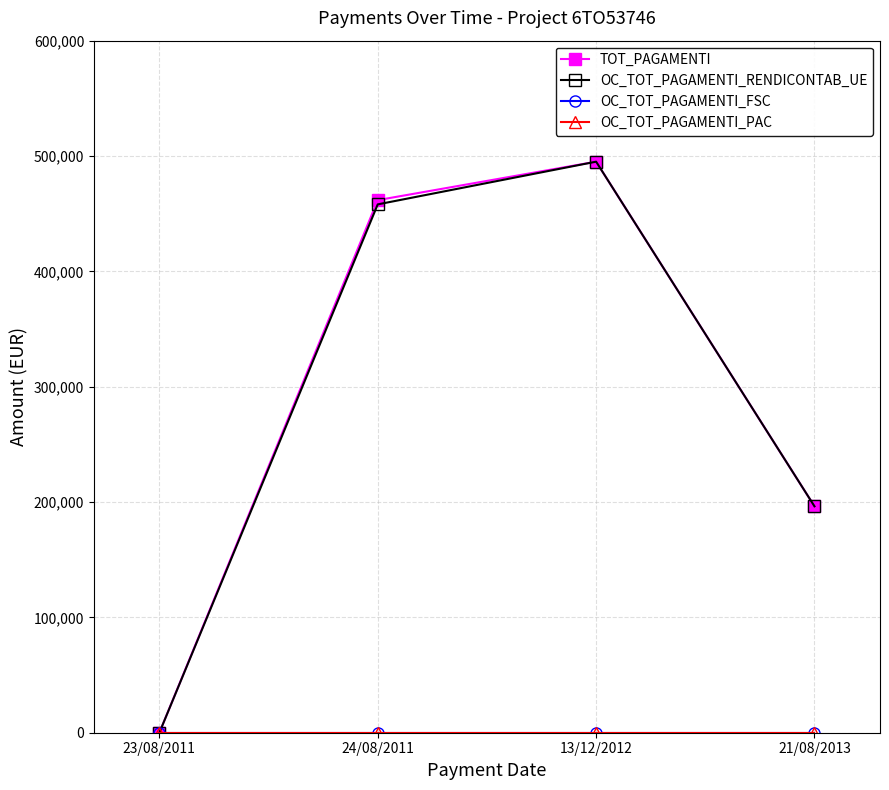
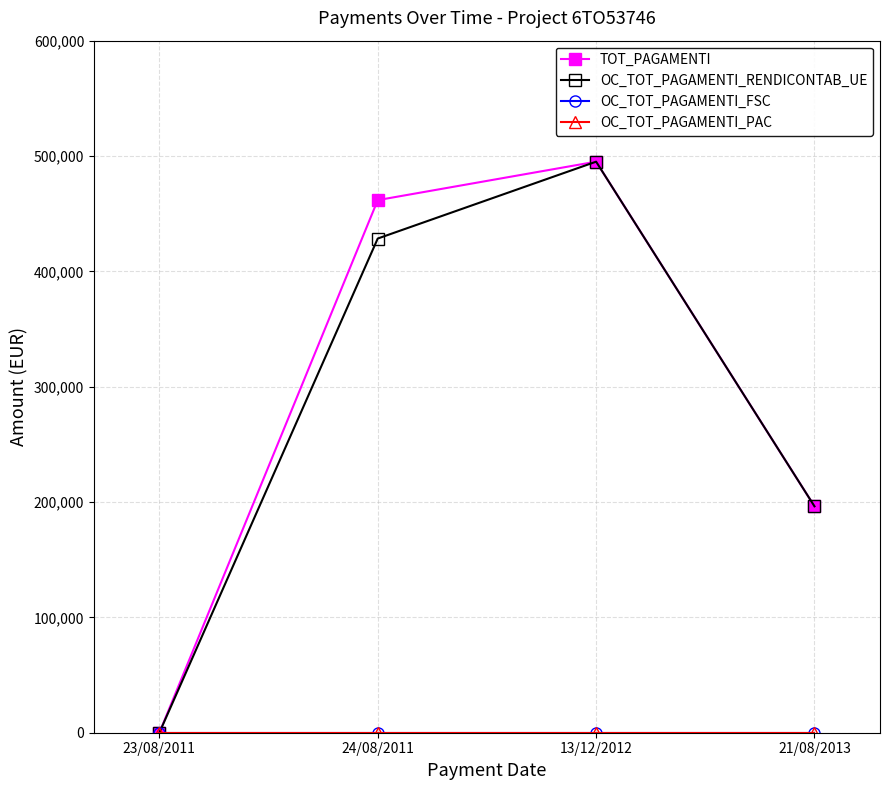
  {
    "TOT_PAGAMENTI": {
      "24/08/2011": "462,000"
    },
    "OC_TOT_PAGAMENTI_RENDICONTAB_UE": {
-     "24/08/2011": "458,000"
+     "24/08/2011": "428,000"
    },
    "OC_TOT_PAGAMENTI_PAC": {
      "24/08/2011": "0",
      "13/12/2012": "0",
      "21/08/2013": "0"
    }
  }
